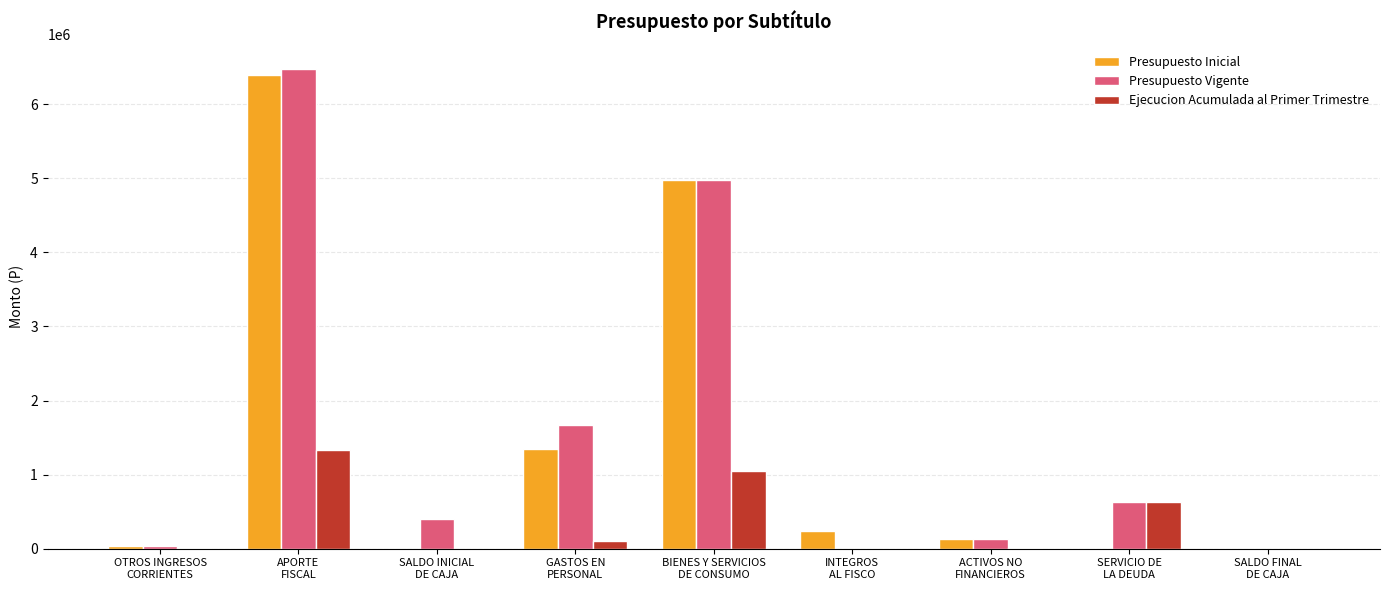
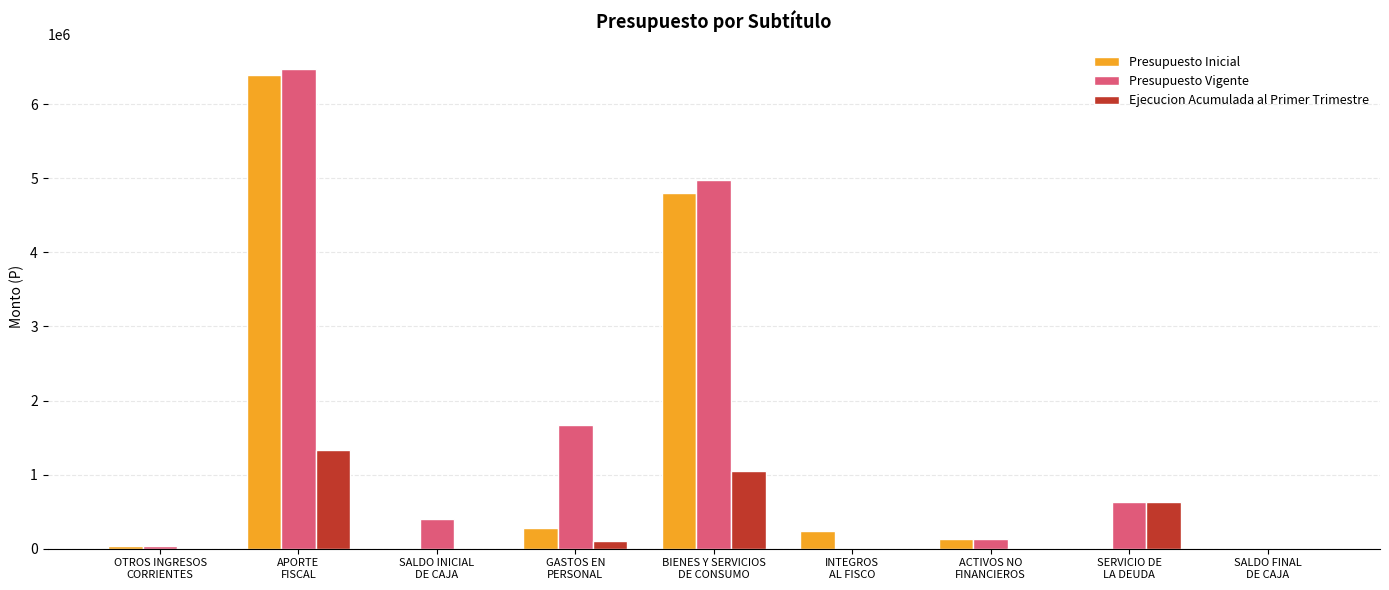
  {
    "Presupuesto Inicial": {
      "OTROS INGRESOS CORRIENTES": 0,
      "APORTE FISCAL": 6400000,
-     "GASTOS EN PERSONAL": 1300000,
-     "BIENES Y SERVICIOS DE CONSUMO": 5000000,
+     "GASTOS EN PERSONAL": 300000,
+     "BIENES Y SERVICIOS DE CONSUMO": 4800000,
      "INTEGROS AL FISCO": 200000,
      "ACTIVOS NO FINANCIEROS": 100000
    },
    "Presupuesto Vigente": {
      "OTROS INGRESOS CORRIENTES": 0,
      "APORTE FISCAL": 6500000,
      "SALDO INICIAL DE CAJA": 400000,
      "GASTOS EN PERSONAL": 1700000,
      "BIENES Y SERVICIOS DE CONSUMO": 5000000,
      "ACTIVOS NO FINANCIEROS": 100000,
      "SERVICIO DE LA DEUDA": 600000
    },
    "Ejecucion Acumulada al Primer Trimestre": {
      "APORTE FISCAL": 1300000,
      "SALDO INICIAL DE CAJA": 0,
      "GASTOS EN PERSONAL": 100000,
      "BIENES Y SERVICIOS DE CONSUMO": 1100000,
      "INTEGROS AL FISCO": 0,
      "SERVICIO DE LA DEUDA": 600000,
      "SALDO FINAL DE CAJA": 0
    }
  }
